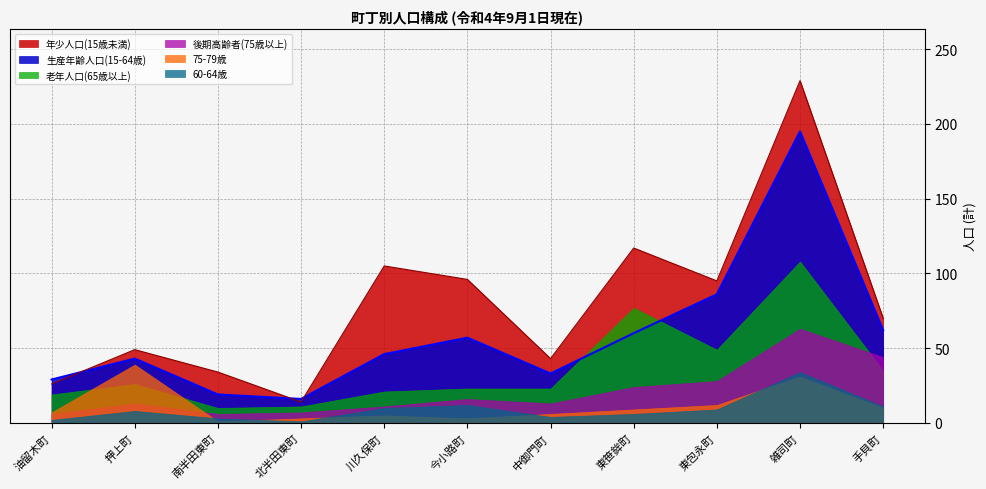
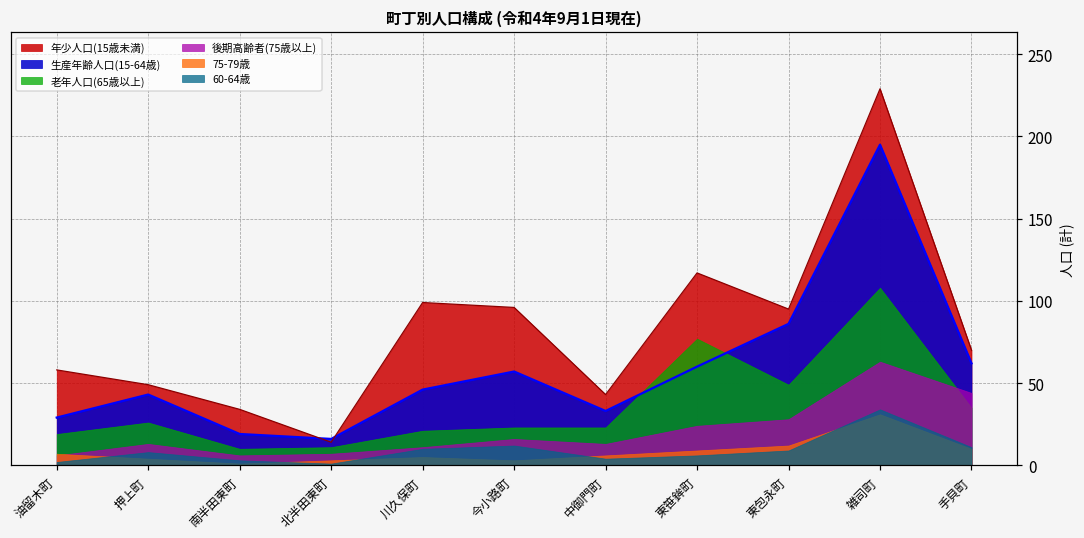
  {
    "年少人口(15歳未満)": {
-     "油留木町": 26,
+     "油留木町": 58,
      "押上町": 49,
      "南半田東町": 34,
      "北半田東町": 14,
-     "川久保町": 105,
+     "川久保町": 99,
      "今小路町": 96,
      "中御門町": 43,
      "東笹鉾町": 117,
      "東包永町": 95,
      "雑司町": 229,
      "手貝町": 70
    },
    "生産年齢人口(15-64歳)": {
      "油留木町": 29,
      "押上町": 43,
      "南半田東町": 19,
      "北半田東町": 16,
      "川久保町": 46,
      "今小路町": 57,
      "中御門町": 33,
      "東笹鉾町": 60,
      "東包永町": 86,
      "雑司町": 195,
      "手貝町": 62
    },
    "老年人口(65歳以上)": {
      "油留木町": 19,
      "押上町": 26,
      "南半田東町": 10,
      "北半田東町": 11,
      "川久保町": 21,
      "今小路町": 23,
      "中御門町": 23,
      "東笹鉾町": 77,
      "東包永町": 49,
      "雑司町": 108,
      "手貝町": 35
    },
    "後期高齢者(75歳以上)": {
      "押上町": 13,
      "南半田東町": 6,
      "北半田東町": 7,
      "今小路町": 16,
      "中御門町": 13,
      "東笹鉾町": 24,
      "東包永町": 28,
      "雑司町": 63,
      "手貝町": 44
    },
    "75-79歳": {
-     "押上町": 39,
+     "押上町": 4,
      "北半田東町": 3,
      "川久保町": 5,
      "今小路町": 3,
      "中御門町": 6,
      "東笹鉾町": 9,
      "東包永町": 12,
      "雑司町": 31
    },
    "60-64歳": {
      "油留木町": 2,
      "押上町": 8,
      "南半田東町": 3,
      "今小路町": 12,
      "中御門町": 4,
      "東笹鉾町": 6,
      "東包永町": 9,
      "雑司町": 34
    }
  }
